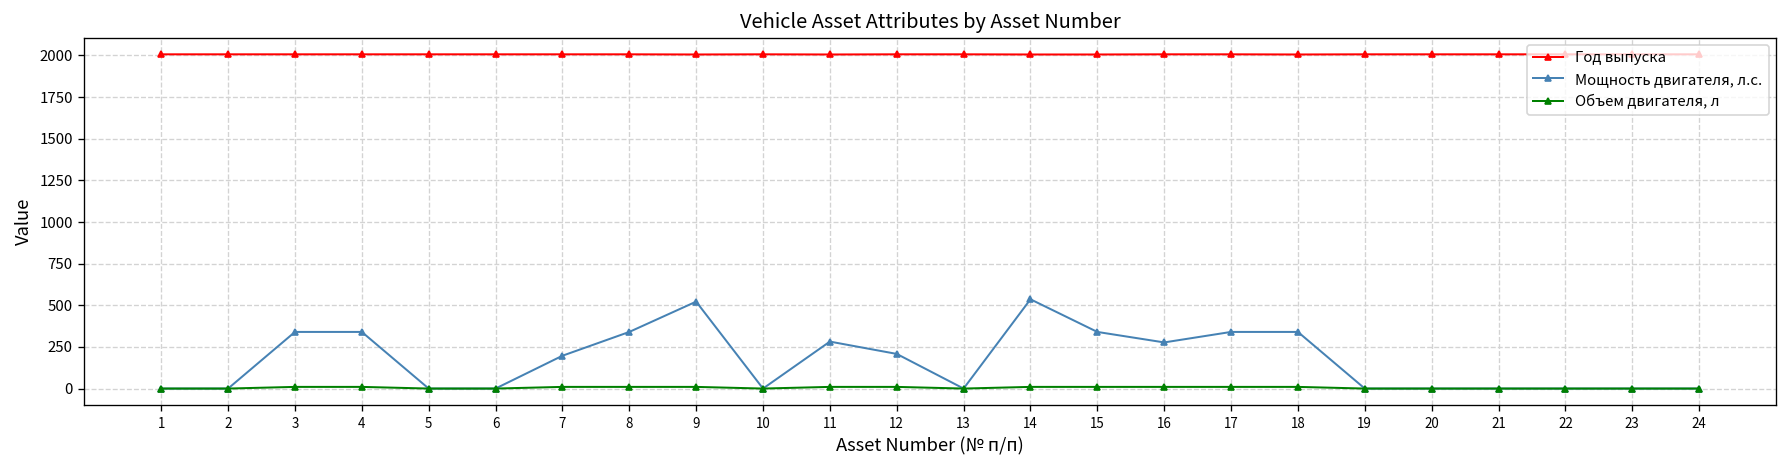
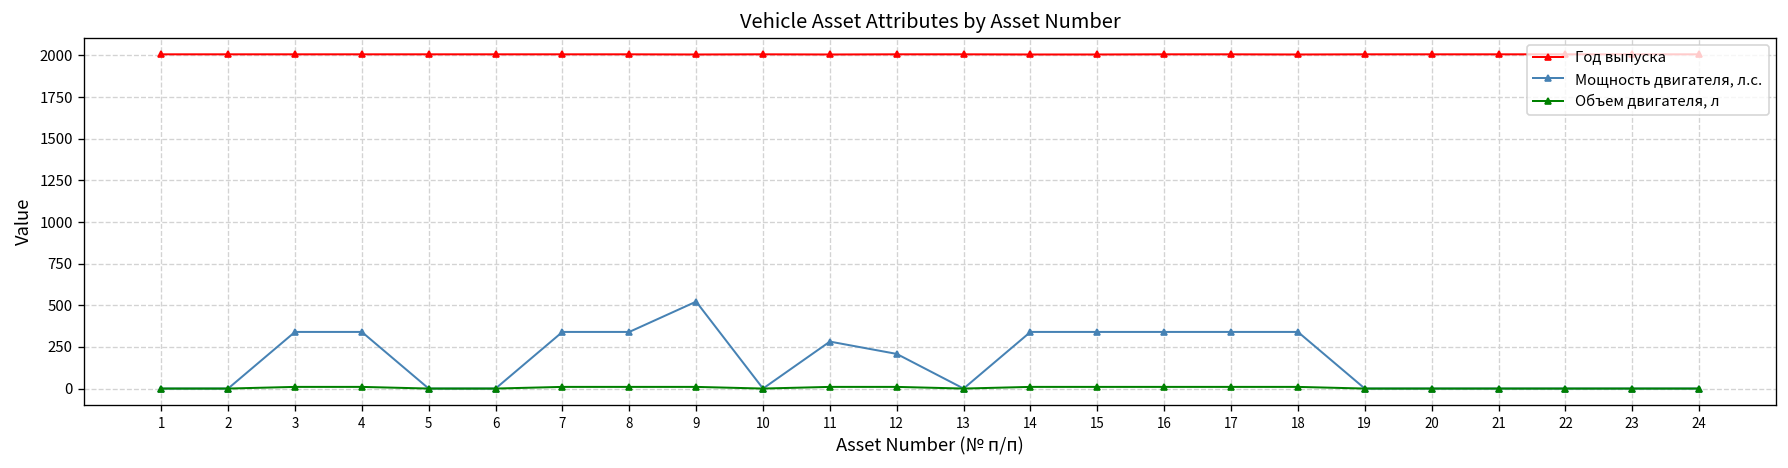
  {
    "Год выпуска": {
      "1": 2010,
      "2": 2010,
      "3": 2010,
      "4": 2010,
      "5": 2010,
      "6": 2010,
      "7": 2010,
      "8": 2010,
      "9": 2010,
      "10": 2010,
      "11": 2010,
      "12": 2010,
      "13": 2010,
      "14": 2010,
      "15": 2010,
      "16": 2010,
      "17": 2010,
      "18": 2010,
      "19": 2010,
      "20": 2010,
      "21": 2010
    },
    "Мощность двигателя, л.с.": {
      "3": 340,
      "4": 340,
-     "7": 200,
+     "7": 340,
      "8": 340,
      "9": 520,
      "11": 280,
      "12": 210,
-     "14": 540,
+     "14": 340,
      "15": 340,
-     "16": 280,
+     "16": 340,
      "17": 340,
      "18": 340
    },
    "Объем двигателя, л": {
      "3": 10,
      "4": 10,
      "7": 10,
      "8": 10,
      "9": 10,
      "11": 10,
      "12": 10,
      "14": 10,
      "15": 10,
      "16": 10,
      "17": 10,
      "18": 10
    }
  }
